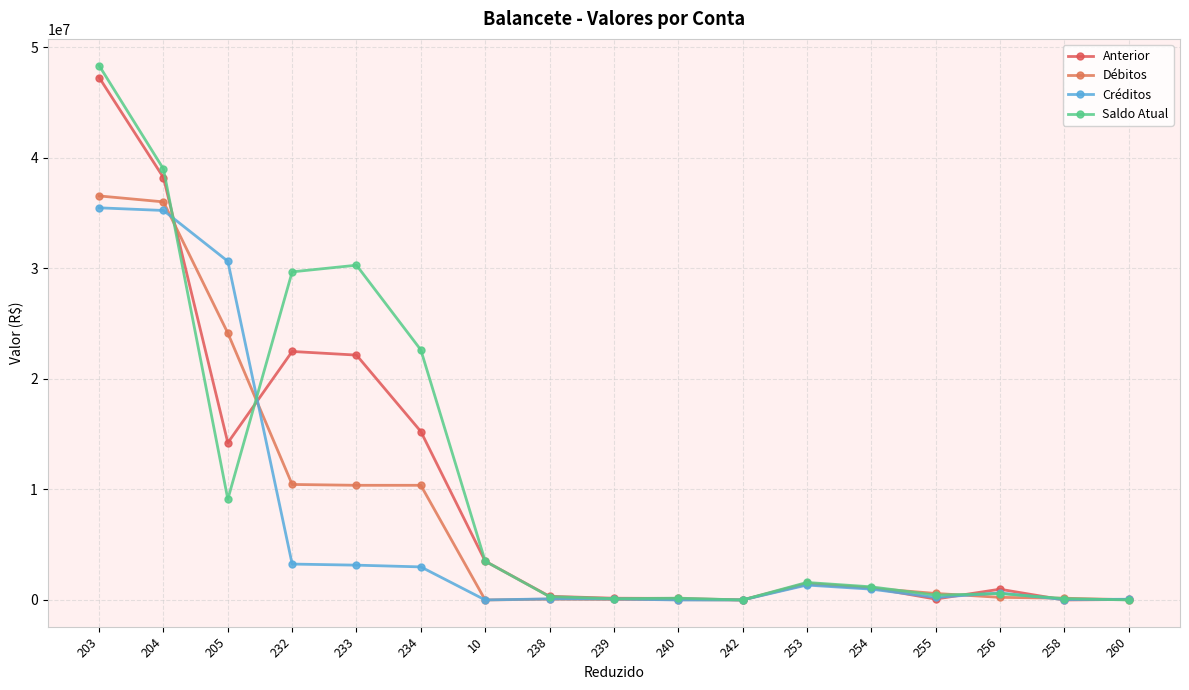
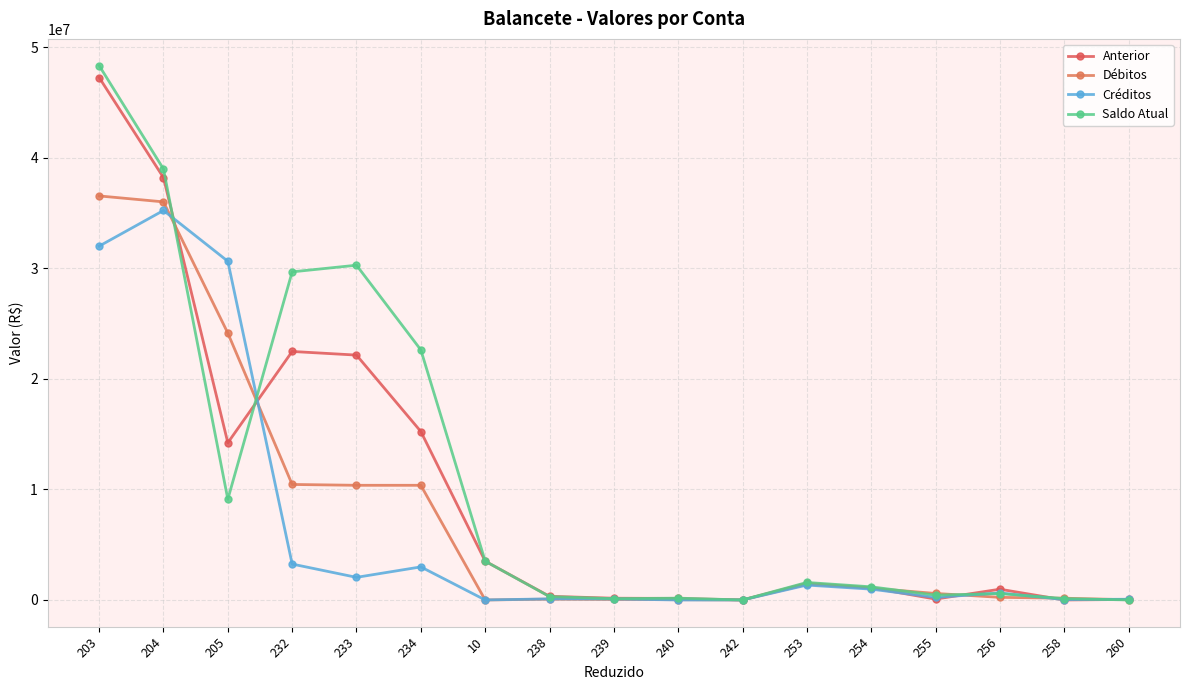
  {
    "Créditos": {
-     "203": 35500000,
+     "203": 32000000,
      "204": 35200000,
      "205": 30600000,
      "232": 3200000,
-     "233": 3100000,
+     "233": 2000000,
      "234": 3000000
    },
    "Saldo Atual": {
      "203": 48300000,
      "204": 39000000,
      "205": 9100000,
      "232": 29700000,
      "233": 30300000,
      "234": 22600000
    }
  }
